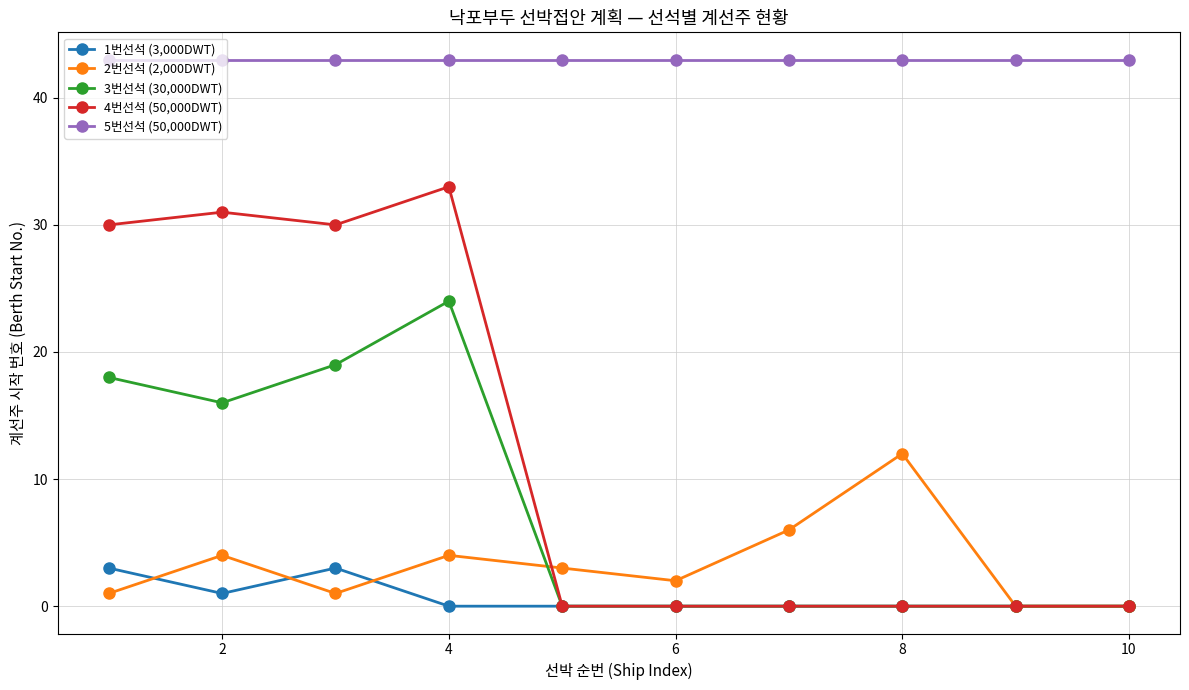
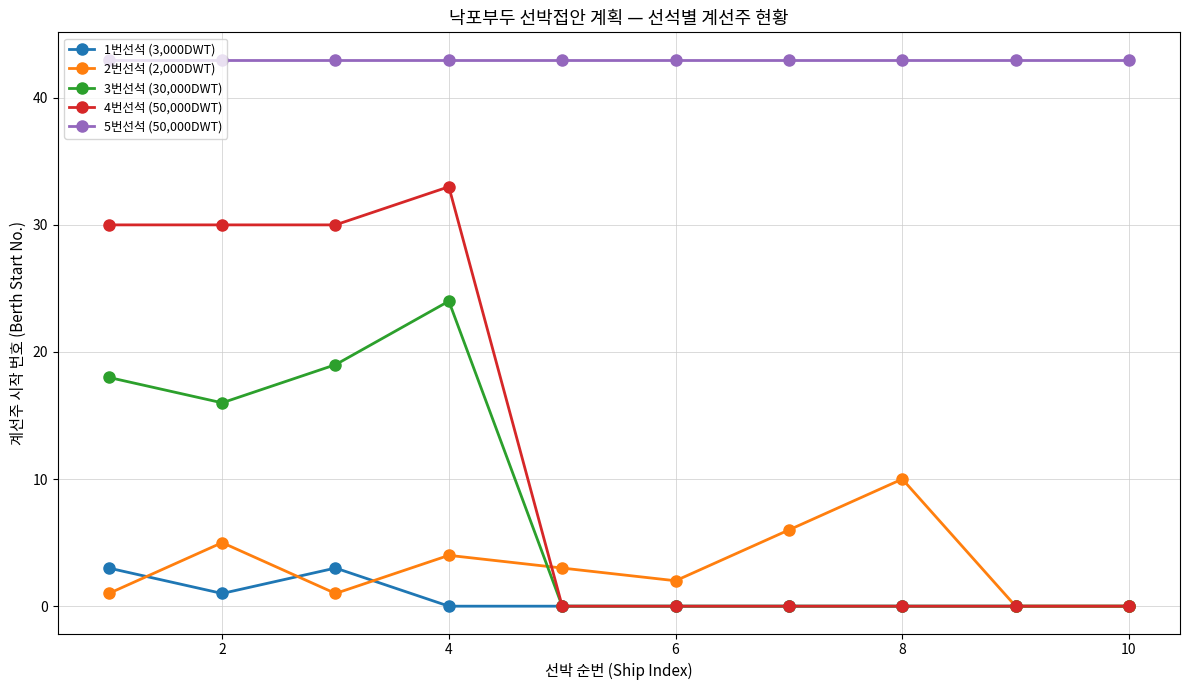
  {
    "1번선석 (3,000DWT)": {
      "2": 1,
      "4": 0
    },
    "2번선석 (2,000DWT)": {
-     "2": 4,
+     "2": 5,
      "4": 4,
      "6": 2,
-     "8": 12
+     "8": 10
    },
    "3번선석 (30,000DWT)": {
      "2": 16,
      "4": 24
    },
    "4번선석 (50,000DWT)": {
-     "2": 31,
+     "2": 30,
      "4": 33
    },
    "5번선석 (50,000DWT)": {
      "4": 43,
      "6": 43,
      "8": 43,
      "10": 43
    }
  }
